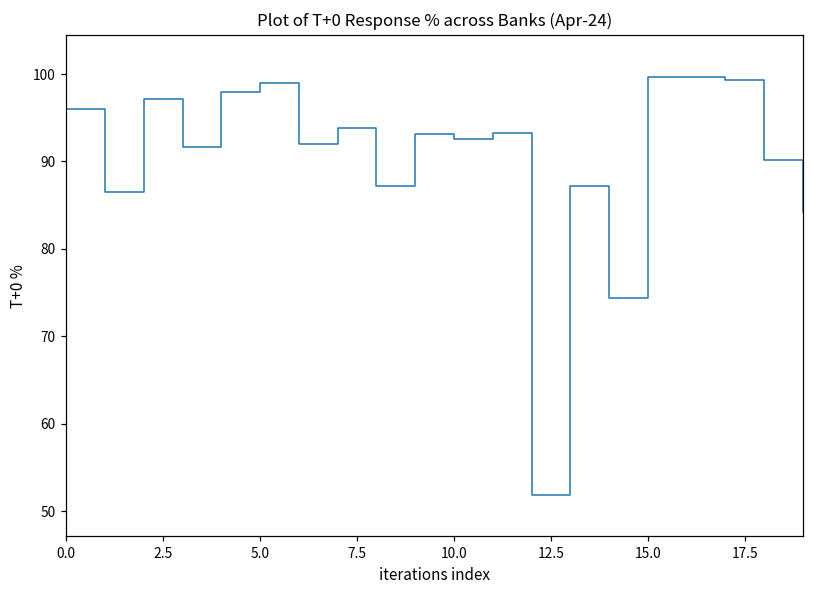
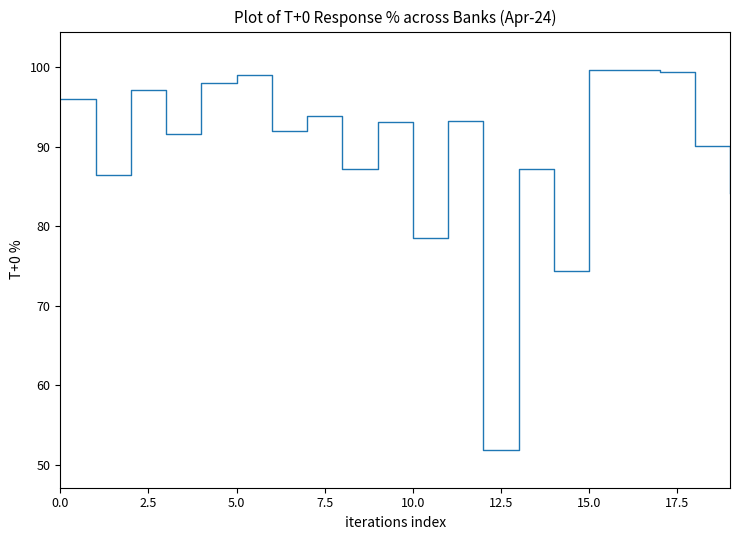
  {
    "0.0": 96,
    "5.0": 99,
-   "10.0": 93,
+   "10.0": 79,
    "15.0": 100
  }
